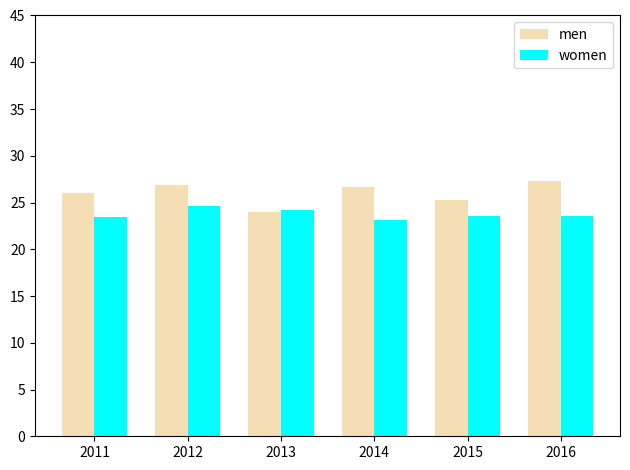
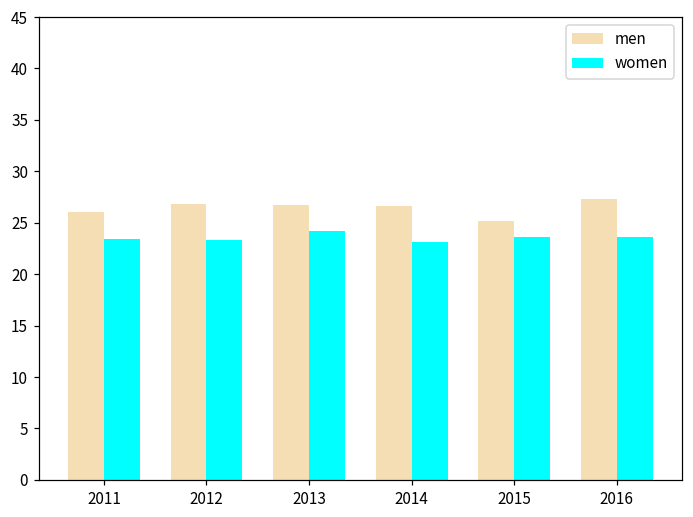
  {
    "men": {
      "2011": 26,
      "2012": 27,
-     "2013": 24,
+     "2013": 27,
      "2014": 27,
      "2015": 25,
      "2016": 27
    },
    "women": {
      "2011": 23,
-     "2012": 25,
+     "2012": 23,
      "2013": 24,
      "2014": 23,
      "2015": 24,
      "2016": 24
    }
  }
